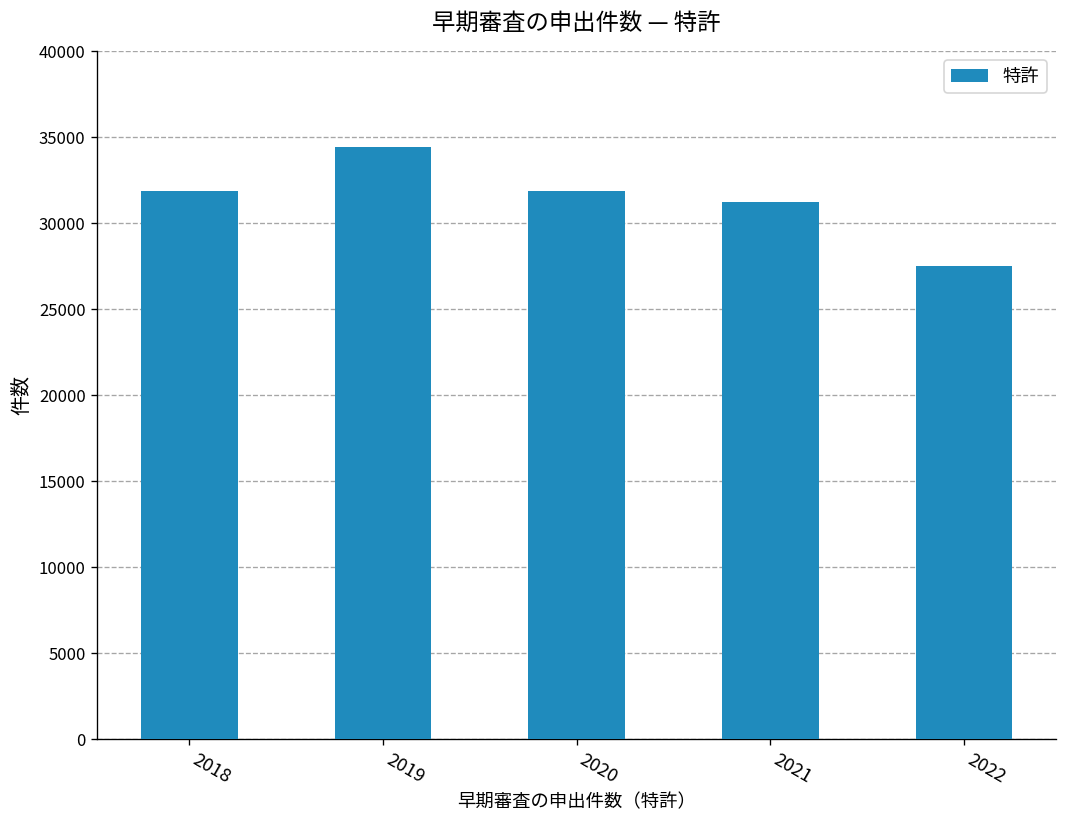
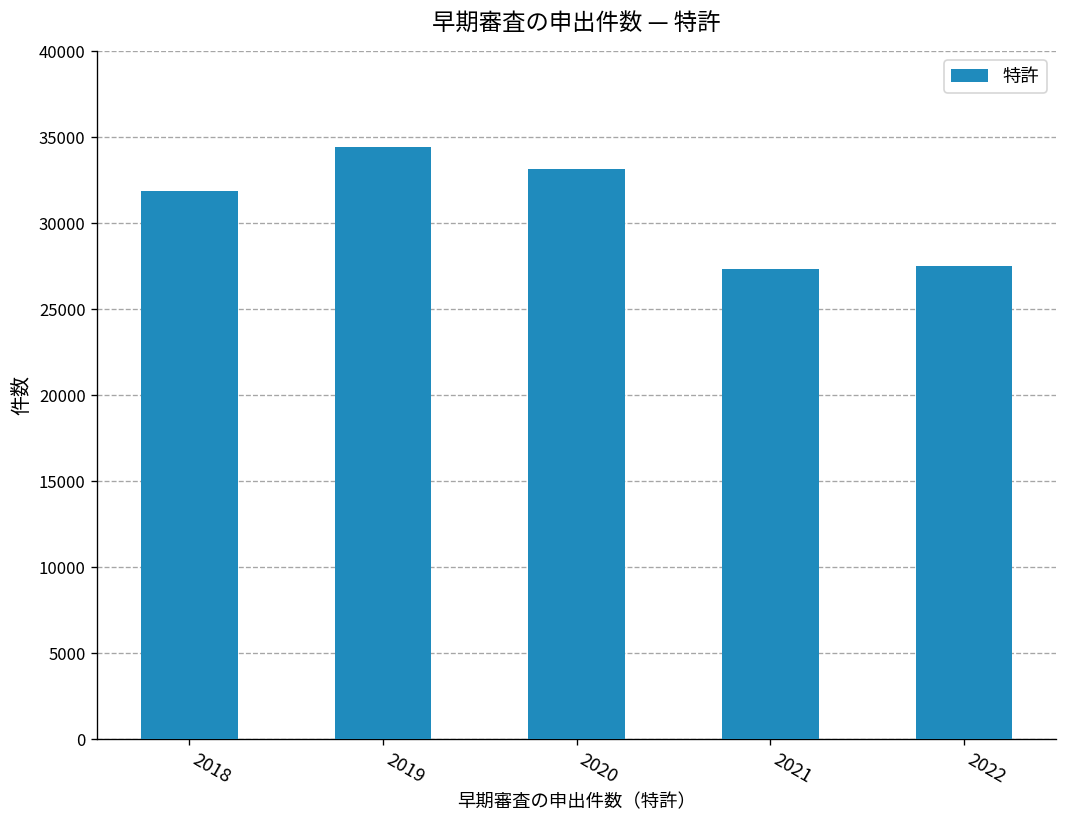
  {
    "2018": 31900,
    "2019": 34400,
-   "2020": 31800,
-   "2021": 31200,
+   "2020": 33200,
+   "2021": 27300,
    "2022": 27500
  }
